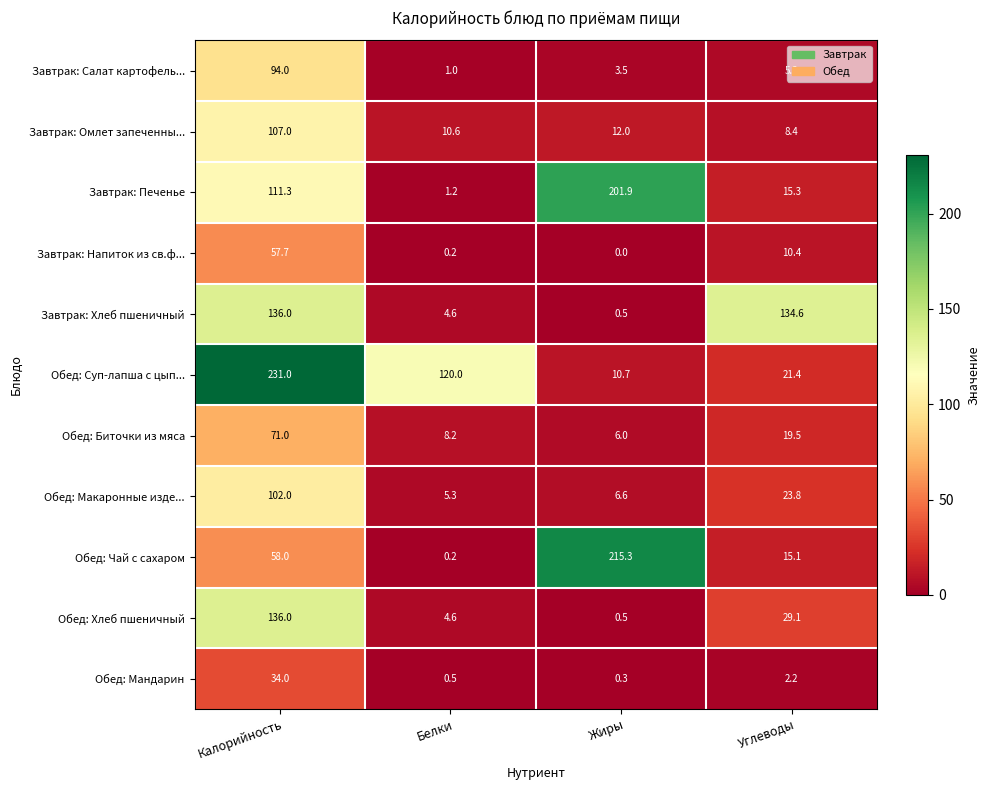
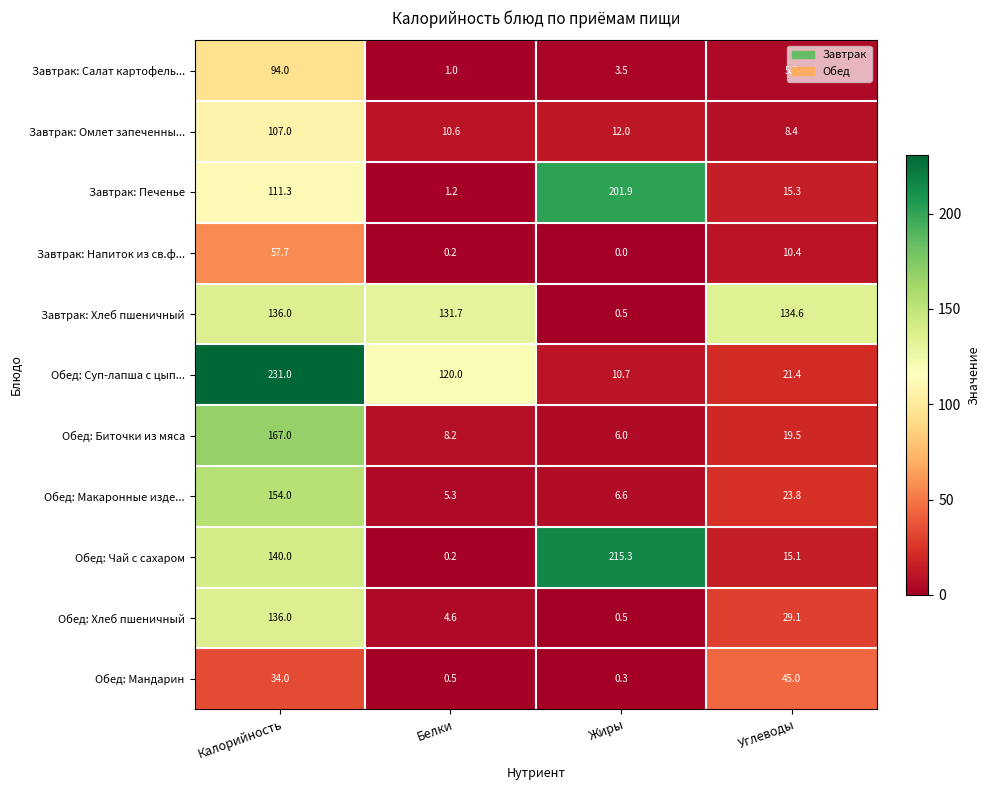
  {
    "Завтрак: Салат картофель...": {
      "Калорийность": 94.0,
      "Белки": 1.0,
      "Жиры": 3.5
    },
    "Завтрак: Омлет запеченны...": {
      "Калорийность": 107.0,
      "Белки": 10.6,
      "Жиры": 12.0,
      "Углеводы": 8.4
    },
    "Завтрак: Печенье": {
      "Калорийность": 111.3,
      "Белки": 1.2,
      "Жиры": 201.9,
      "Углеводы": 15.3
    },
    "Завтрак: Напиток из св.ф...": {
      "Калорийность": 57.7,
      "Белки": 0.2,
      "Жиры": 0.0,
      "Углеводы": 10.4
    },
    "Завтрак: Хлеб пшеничный": {
      "Калорийность": 136.0,
-     "Белки": 4.6,
+     "Белки": 131.7,
      "Жиры": 0.5,
      "Углеводы": 134.6
    },
    "Обед: Суп-лапша с цып...": {
      "Калорийность": 231.0,
      "Белки": 120.0,
      "Жиры": 10.7,
      "Углеводы": 21.4
    },
    "Обед: Биточки из мяса": {
-     "Калорийность": 71.0,
+     "Калорийность": 167.0,
      "Белки": 8.2,
      "Жиры": 6.0,
      "Углеводы": 19.5
    },
    "Обед: Макаронные изде...": {
-     "Калорийность": 102.0,
+     "Калорийность": 154.0,
      "Белки": 5.3,
      "Жиры": 6.6,
      "Углеводы": 23.8
    },
    "Обед: Чай с сахаром": {
-     "Калорийность": 58.0,
+     "Калорийность": 140.0,
      "Белки": 0.2,
      "Жиры": 215.3,
      "Углеводы": 15.1
    },
    "Обед: Хлеб пшеничный": {
      "Калорийность": 136.0,
      "Белки": 4.6,
      "Жиры": 0.5,
      "Углеводы": 29.1
    },
    "Обед: Мандарин": {
      "Калорийность": 34.0,
      "Белки": 0.5,
      "Жиры": 0.3,
-     "Углеводы": 2.2
+     "Углеводы": 45.0
    }
  }
